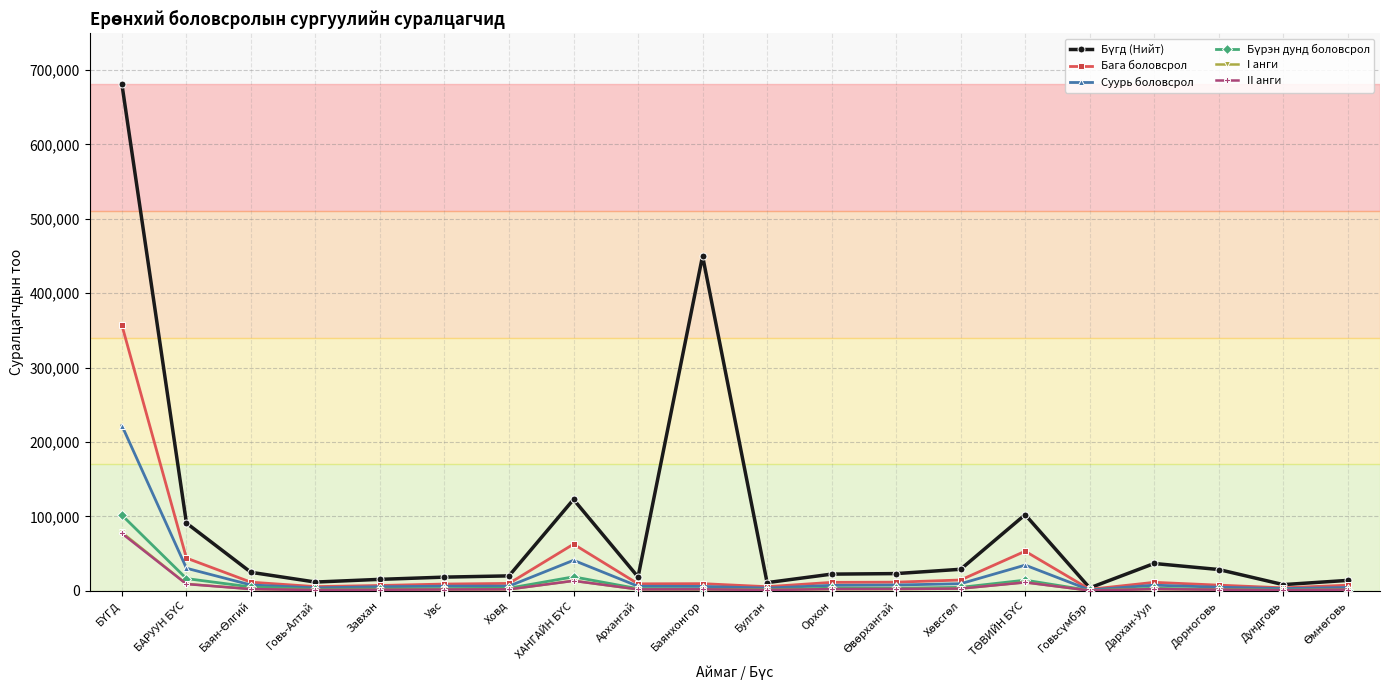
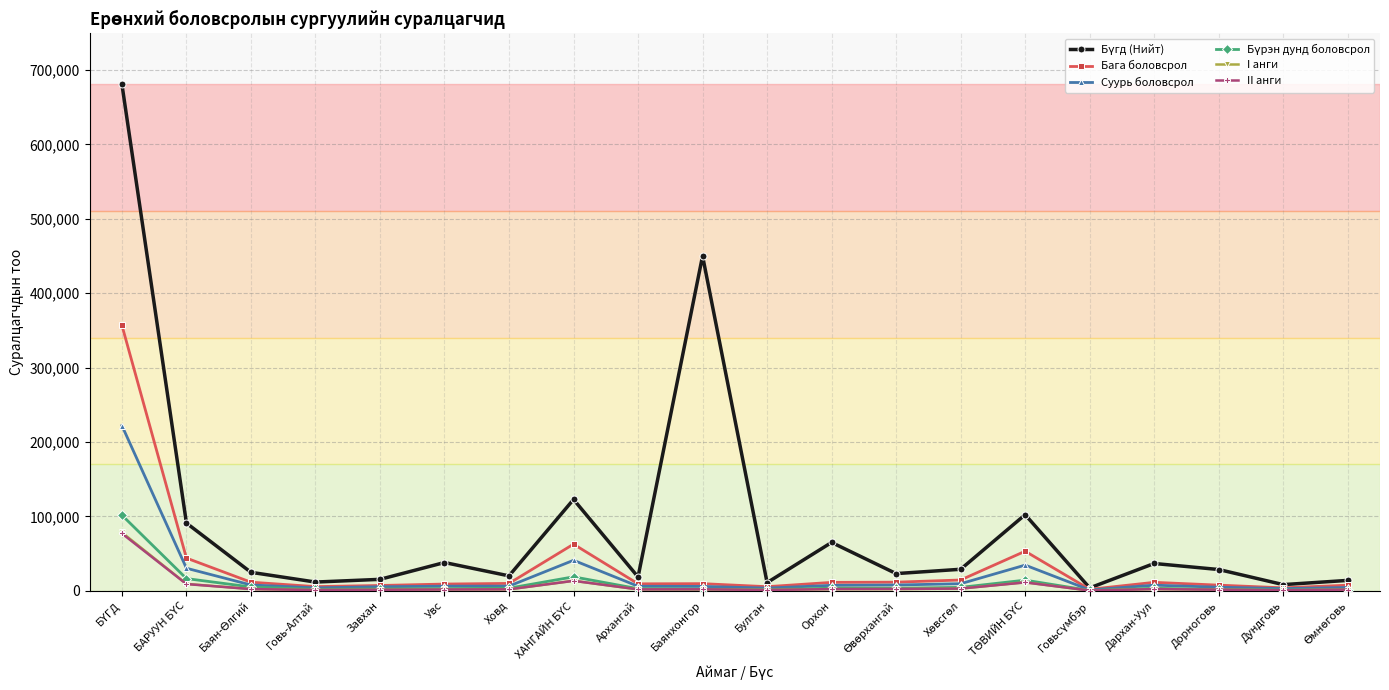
  {
    "Бүгд (Нийт)": {
      "БҮГД": "680,000",
      "БАРУУН БҮС": "90,000",
      "Баян-Өлгий": "20,000",
      "Говь-Алтай": "10,000",
      "Завхан": "20,000",
-     "Увс": "20,000",
+     "Увс": "40,000",
      "Ховд": "20,000",
      "ХАНГАЙН БҮС": "120,000",
      "Архангай": "20,000",
      "Баянхонгор": "450,000",
      "Булган": "10,000",
-     "Орхон": "20,000",
+     "Орхон": "70,000",
      "Өвөрхангай": "20,000",
      "Хөвсгөл": "30,000",
      "ТӨВИЙН БҮС": "100,000",
      "Дархан-Уул": "40,000",
      "Дорноговь": "30,000",
      "Дундговь": "10,000",
      "Өмнөговь": "10,000"
    },
    "Бага боловсрол": {
      "БҮГД": "360,000",
      "БАРУУН БҮС": "40,000",
      "Баян-Өлгий": "10,000",
      "Ховд": "10,000",
      "ХАНГАЙН БҮС": "60,000",
      "Баянхонгор": "10,000",
      "Орхон": "10,000",
      "Өвөрхангай": "10,000",
      "Хөвсгөл": "10,000",
      "ТӨВИЙН БҮС": "50,000",
      "Дархан-Уул": "10,000"
    },
    "Суурь боловсрол": {
      "БҮГД": "220,000",
      "БАРУУН БҮС": "30,000",
      "ХАНГАЙН БҮС": "40,000",
      "Баянхонгор": "10,000",
      "Орхон": "10,000",
      "Өвөрхангай": "10,000",
      "Хөвсгөл": "10,000",
      "ТӨВИЙН БҮС": "30,000",
      "Дархан-Уул": "10,000"
    },
    "Бүрэн дунд боловсрол": {
      "БҮГД": "100,000",
      "БАРУУН БҮС": "20,000",
      "ХАНГАЙН БҮС": "20,000"
    }
  }
